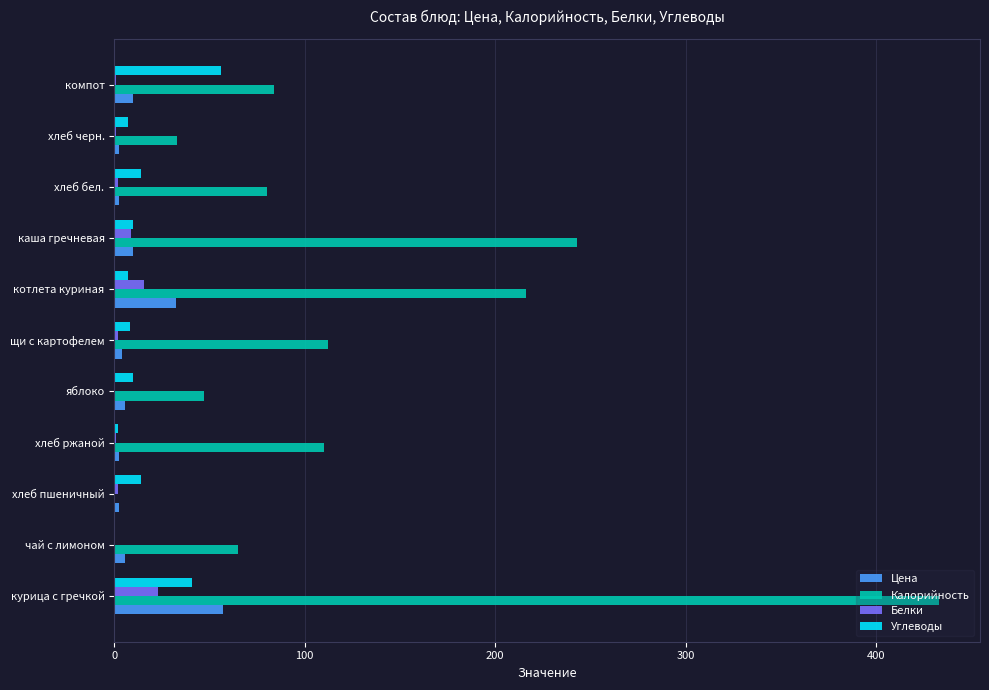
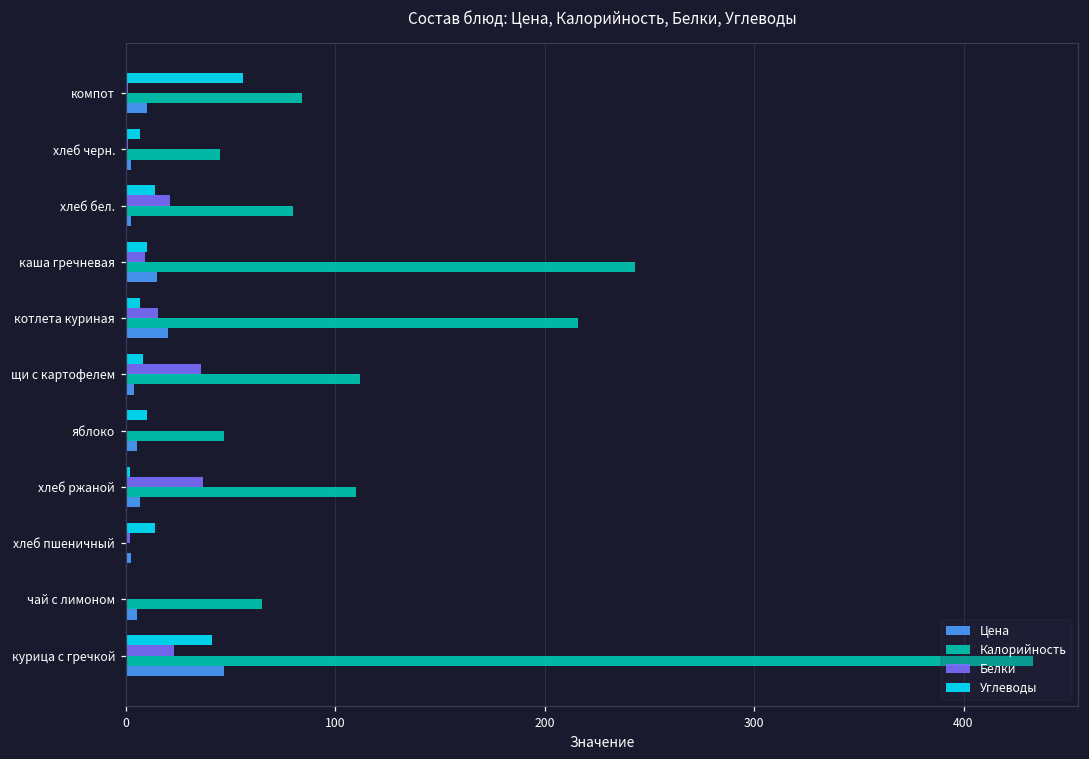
  {
    "Цена": {
      "компот": 10,
      "хлеб черн.": 3,
      "хлеб бел.": 3,
-     "каша гречневая": 10,
-     "котлета куриная": 33,
+     "каша гречневая": 15,
+     "котлета куриная": 20,
      "щи с картофелем": 4,
      "яблоко": 5,
-     "хлеб ржаной": 3,
+     "хлеб ржаной": 7,
      "хлеб пшеничный": 3,
      "чай с лимоном": 5,
-     "курица с гречкой": 57
+     "курица с гречкой": 47
    },
    "Калорийность": {
      "компот": 84,
-     "хлеб черн.": 33,
+     "хлеб черн.": 45,
      "хлеб бел.": 80,
      "каша гречневая": 243,
      "котлета куриная": 216,
      "щи с картофелем": 112,
      "яблоко": 47,
      "хлеб ржаной": 110,
      "хлеб пшеничный": 0,
      "чай с лимоном": 65
    },
    "Белки": {
-     "хлеб бел.": 2,
+     "хлеб бел.": 21,
      "каша гречневая": 9,
      "котлета куриная": 16,
-     "щи с картофелем": 2,
+     "щи с картофелем": 36,
      "яблоко": 0,
-     "хлеб ржаной": 1,
+     "хлеб ржаной": 37,
      "хлеб пшеничный": 2,
      "курица с гречкой": 23
    },
    "Углеводы": {
      "компот": 56,
      "хлеб черн.": 7,
      "хлеб бел.": 14,
      "каша гречневая": 10,
      "котлета куриная": 7,
      "щи с картофелем": 8,
      "яблоко": 10,
      "хлеб ржаной": 2,
      "хлеб пшеничный": 14,
      "чай с лимоном": 0,
      "курица с гречкой": 41
    }
  }
